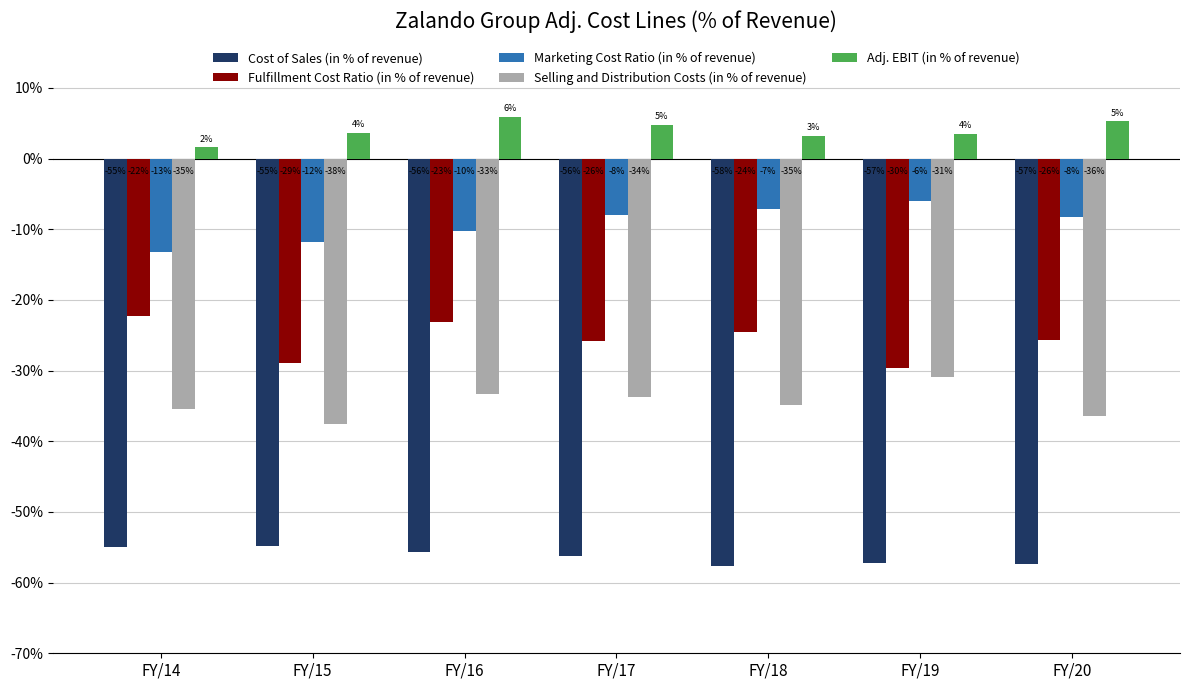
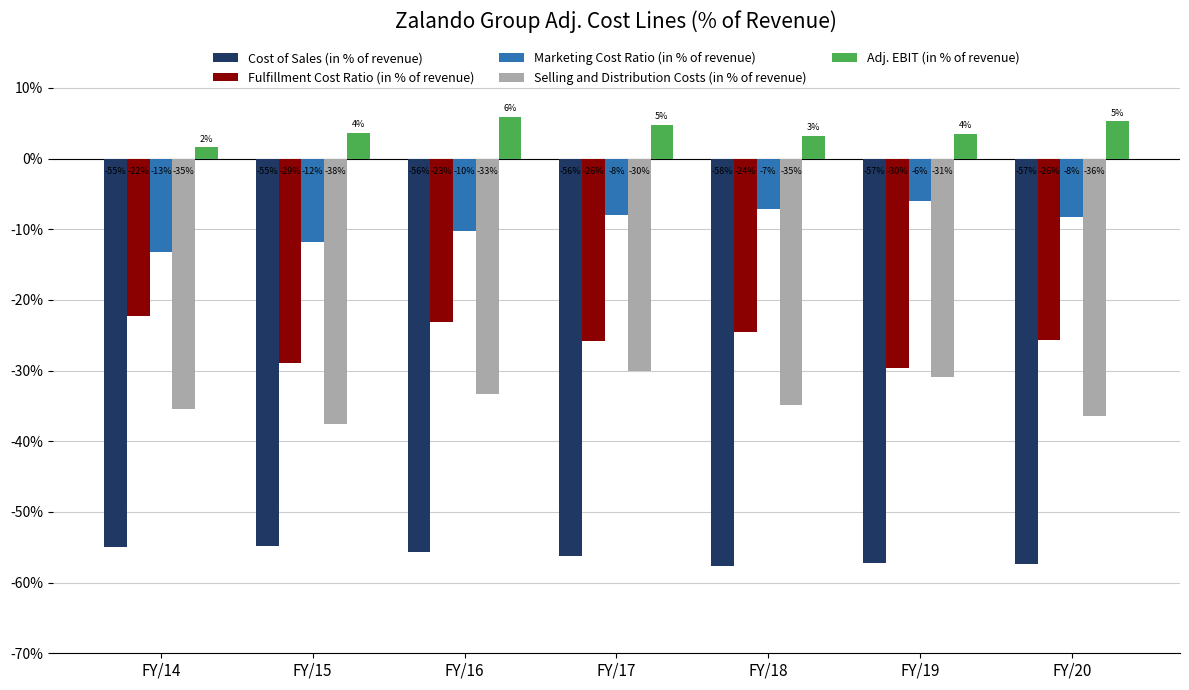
  {
    "Cost of Sales (in % of revenue)": {
      "FY/14": "-55%",
      "FY/15": "-55%",
      "FY/16": "-56%",
      "FY/17": "-56%",
      "FY/18": "-58%",
      "FY/19": "-57%",
      "FY/20": "-57%"
    },
    "Fulfillment Cost Ratio (in % of revenue)": {
      "FY/14": "-22%",
      "FY/15": "-29%",
      "FY/16": "-23%",
      "FY/17": "-26%",
      "FY/18": "-24%",
      "FY/19": "-30%",
      "FY/20": "-26%"
    },
    "Marketing Cost Ratio (in % of revenue)": {
      "FY/14": "-13%",
      "FY/15": "-12%",
      "FY/16": "-10%",
      "FY/17": "-8%",
      "FY/18": "-7%",
      "FY/19": "-6%",
      "FY/20": "-8%"
    },
    "Selling and Distribution Costs (in % of revenue)": {
      "FY/14": "-35%",
      "FY/15": "-38%",
      "FY/16": "-33%",
-     "FY/17": "-34%",
+     "FY/17": "-30%",
      "FY/18": "-35%",
      "FY/19": "-31%",
      "FY/20": "-36%"
    },
    "Adj. EBIT (in % of revenue)": {
      "FY/14": "2%",
      "FY/15": "4%",
      "FY/16": "6%",
      "FY/17": "5%",
      "FY/18": "3%",
      "FY/19": "4%",
      "FY/20": "5%"
    }
  }
